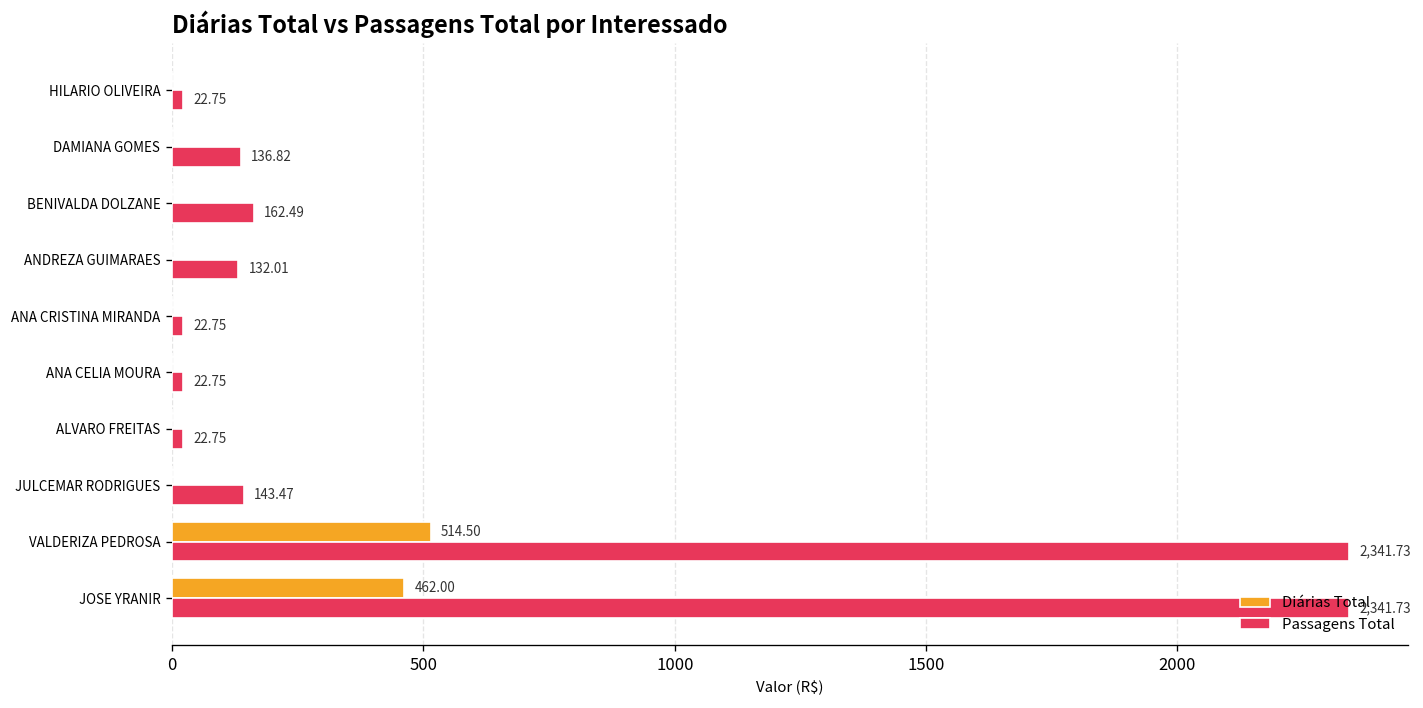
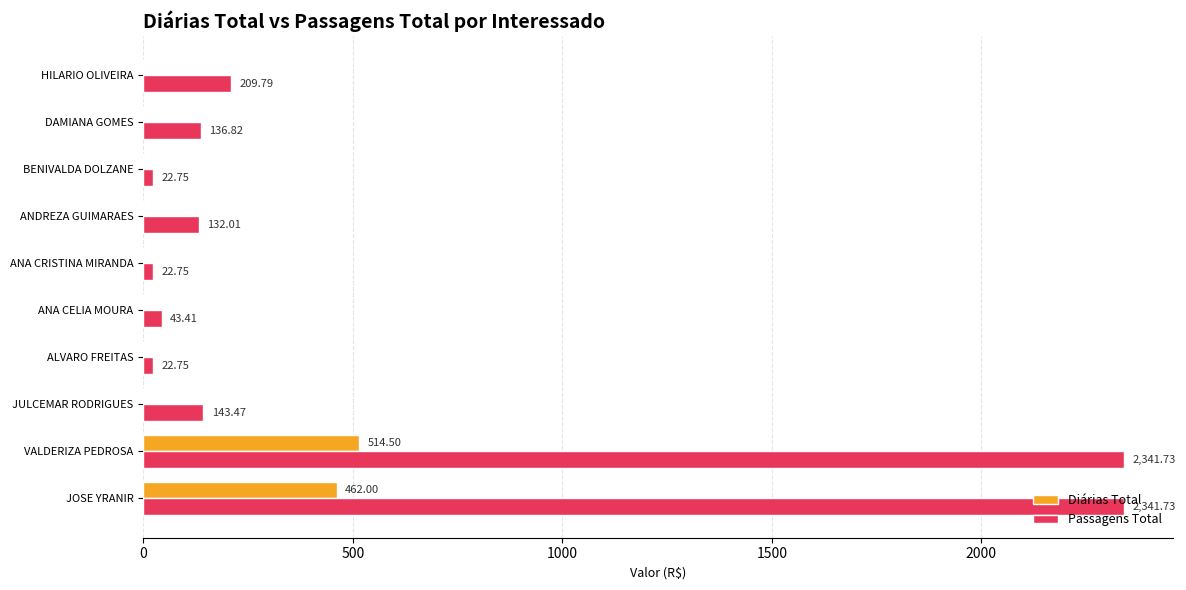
  {
    "Diárias Total": {
      "VALDERIZA PEDROSA": "514.50",
      "JOSE YRANIR": "462.00"
    },
    "Passagens Total": {
-     "HILARIO OLIVEIRA": "22.75",
+     "HILARIO OLIVEIRA": "209.79",
      "DAMIANA GOMES": "136.82",
-     "BENIVALDA DOLZANE": "162.49",
+     "BENIVALDA DOLZANE": "22.75",
      "ANDREZA GUIMARAES": "132.01",
      "ANA CRISTINA MIRANDA": "22.75",
-     "ANA CELIA MOURA": "22.75",
+     "ANA CELIA MOURA": "43.41",
      "ALVARO FREITAS": "22.75",
      "JULCEMAR RODRIGUES": "143.47",
      "VALDERIZA PEDROSA": "2,341.73",
      "JOSE YRANIR": "2,341.73"
    }
  }
